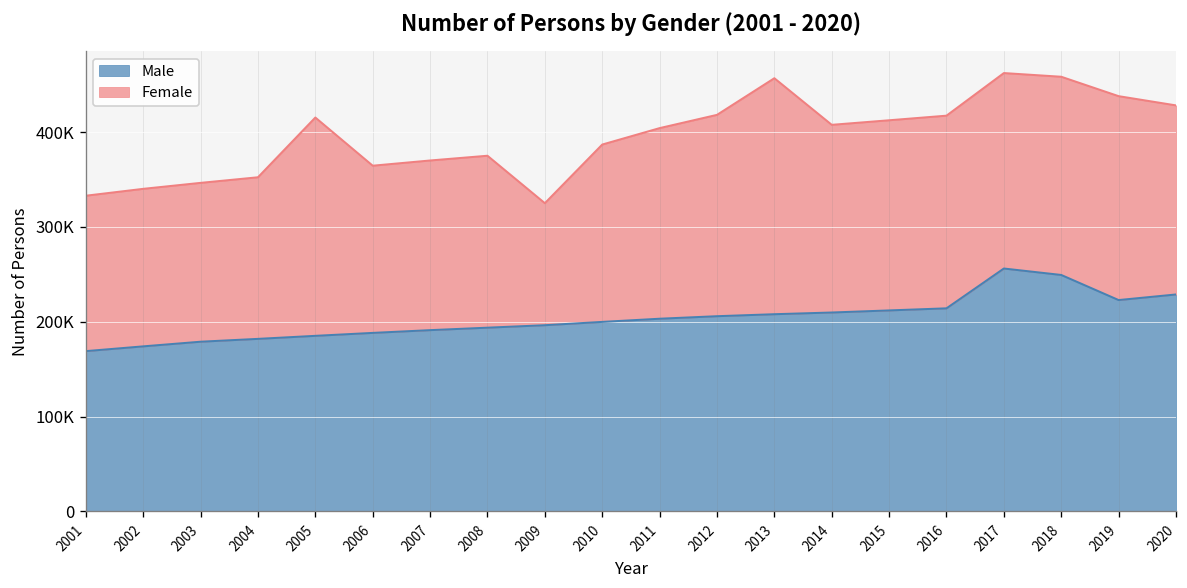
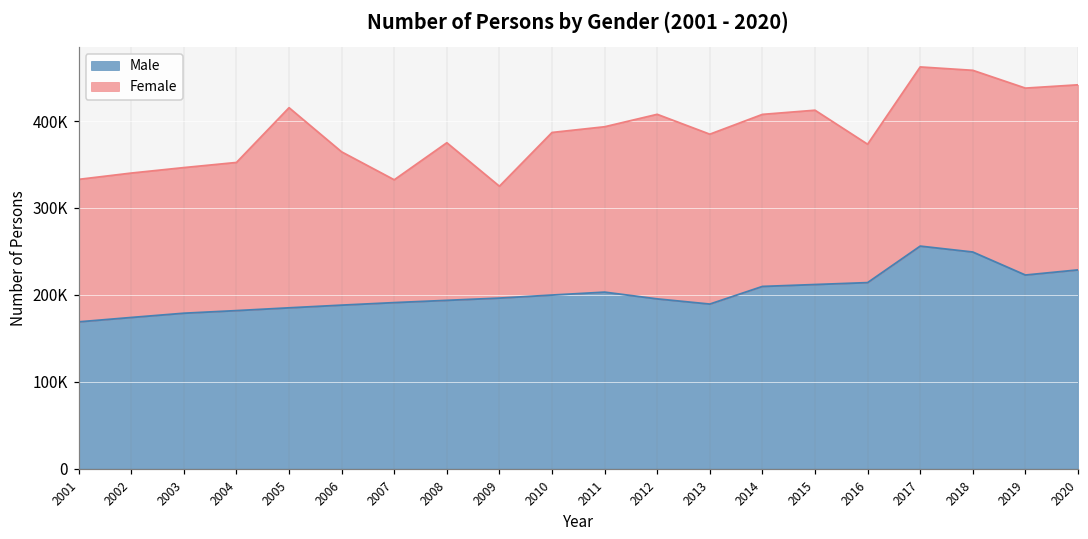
  {
    "Male": {
      "2001": 170000,
      "2002": 170000,
      "2003": 180000,
      "2004": 180000,
      "2005": 190000,
      "2006": 190000,
      "2007": 190000,
      "2008": 190000,
      "2009": 200000,
      "2010": 200000,
      "2011": 200000,
-     "2012": 210000,
-     "2013": 210000,
+     "2012": 200000,
+     "2013": 190000,
      "2014": 210000,
      "2015": 210000,
      "2016": 210000,
      "2017": 260000,
      "2018": 250000,
      "2019": 220000,
      "2020": 230000
    },
    "Female": {
      "2001": 160000,
      "2002": 170000,
      "2003": 170000,
      "2004": 170000,
      "2005": 230000,
      "2006": 180000,
-     "2007": 180000,
+     "2007": 140000,
      "2008": 180000,
      "2009": 130000,
      "2010": 190000,
-     "2011": 200000,
+     "2011": 190000,
      "2012": 210000,
-     "2013": 250000,
+     "2013": 200000,
      "2014": 200000,
      "2015": 200000,
-     "2016": 200000,
+     "2016": 160000,
      "2017": 210000,
      "2018": 210000,
      "2019": 220000,
-     "2020": 200000
+     "2020": 210000
    }
  }
